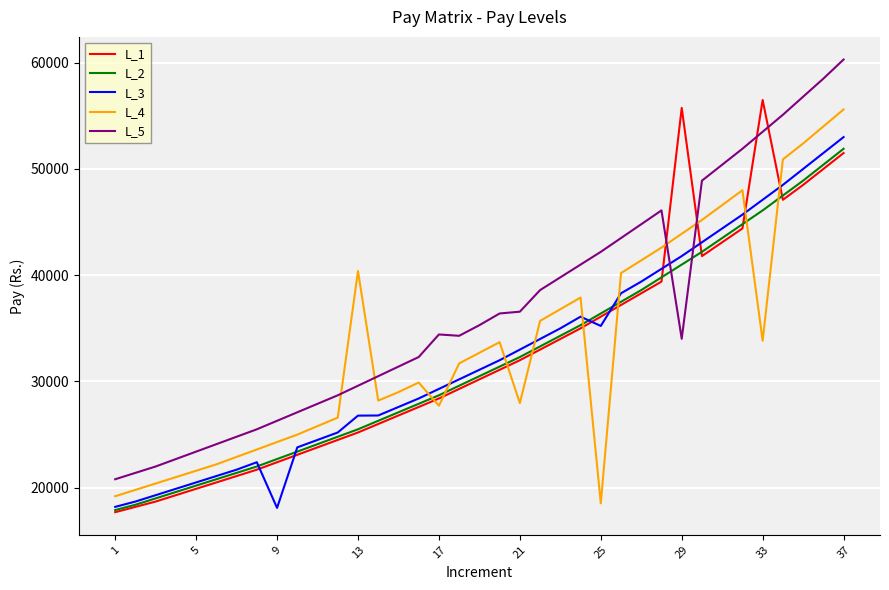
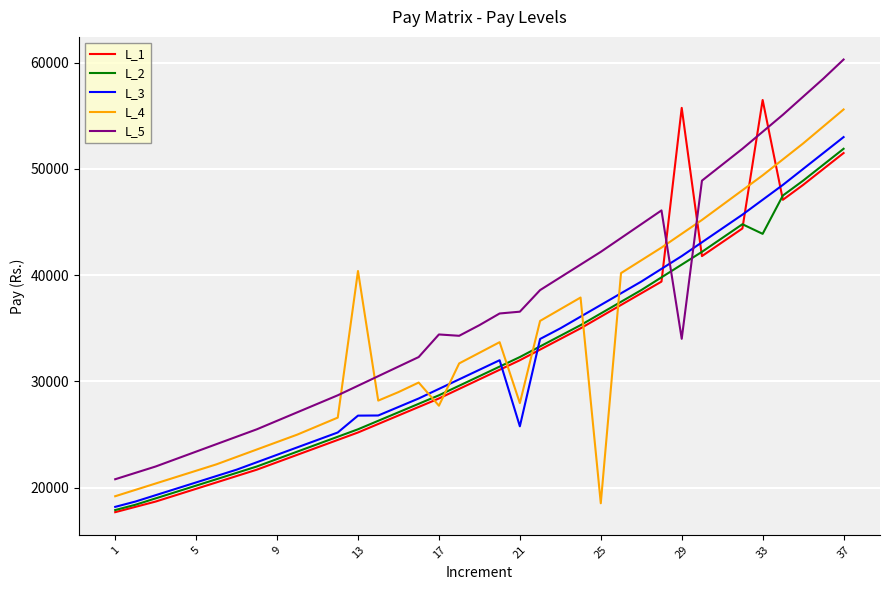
  {
    "L_1": {
      "5": 19900,
      "9": 22400,
      "13": 25200,
      "17": 28400,
      "21": 32000,
      "25": 36100,
      "29": 55700,
      "33": 56500,
      "37": 51500
    },
    "L_2": {
      "5": 20200,
      "9": 22700,
      "13": 25500,
      "17": 28700,
      "21": 32300,
      "25": 36400,
      "29": 41000,
-     "33": 46100,
+     "33": 43900,
      "37": 51900
    },
    "L_3": {
      "1": 18200,
      "5": 20500,
-     "9": 18100,
+     "9": 23100,
      "13": 26800,
      "17": 29300,
-     "21": 33000,
-     "25": 35200,
+     "21": 25800,
+     "25": 37200,
      "29": 41800,
      "33": 47100,
      "37": 53000
    },
    "L_4": {
      "1": 19200,
      "5": 21600,
      "9": 24300,
      "13": 40400,
      "17": 27700,
      "21": 28000,
      "25": 18500,
      "29": 43900,
-     "33": 33800,
+     "33": 49400,
      "37": 55600
    },
    "L_5": {
      "1": 20800,
      "5": 23400,
      "9": 26300,
      "13": 29600,
      "17": 34400,
      "21": 36600,
      "25": 42200,
      "29": 34000,
      "33": 53500,
      "37": 60300
    }
  }
